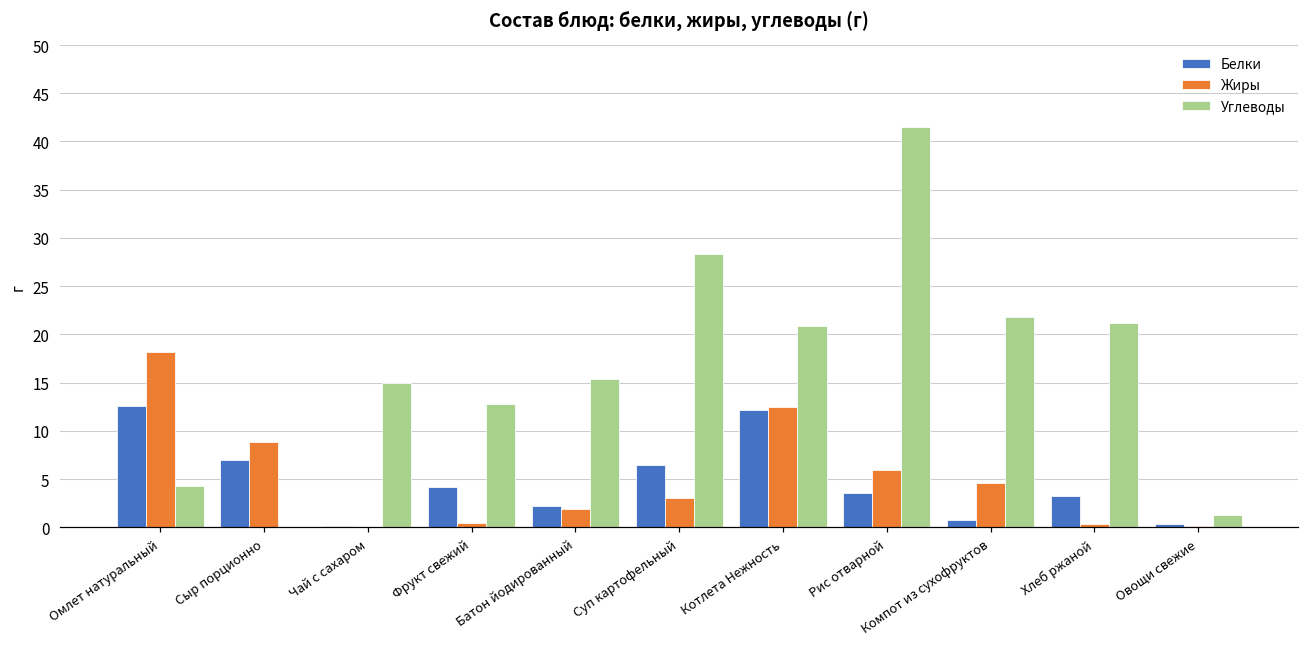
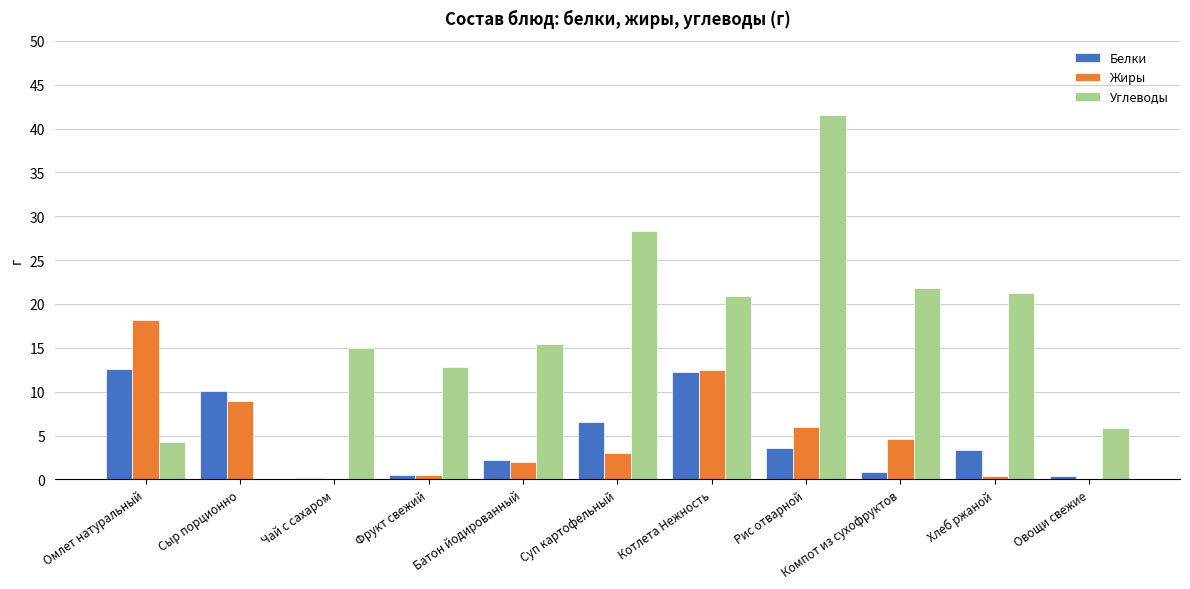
  {
    "Белки": {
      "Омлет натуральный": 13,
-     "Сыр порционно": 7,
-     "Фрукт свежий": 4,
+     "Сыр порционно": 10,
+     "Фрукт свежий": 1,
      "Батон йодированный": 2,
      "Суп картофельный": 7,
      "Котлета Нежность": 12,
      "Рис отварной": 4,
      "Компот из сухофруктов": 1,
      "Хлеб ржаной": 3,
      "Овощи свежие": 0
    },
    "Жиры": {
      "Омлет натуральный": 18,
      "Сыр порционно": 9,
      "Чай с сахаром": 0,
      "Фрукт свежий": 1,
      "Батон йодированный": 2,
      "Суп картофельный": 3,
      "Котлета Нежность": 13,
      "Рис отварной": 6,
      "Компот из сухофруктов": 5,
      "Хлеб ржаной": 0
    },
    "Углеводы": {
      "Омлет натуральный": 4,
      "Сыр порционно": 0,
      "Чай с сахаром": 15,
      "Фрукт свежий": 13,
      "Батон йодированный": 15,
      "Суп картофельный": 28,
      "Котлета Нежность": 21,
      "Рис отварной": 42,
      "Компот из сухофруктов": 22,
      "Хлеб ржаной": 21,
-     "Овощи свежие": 1
+     "Овощи свежие": 6
    }
  }
